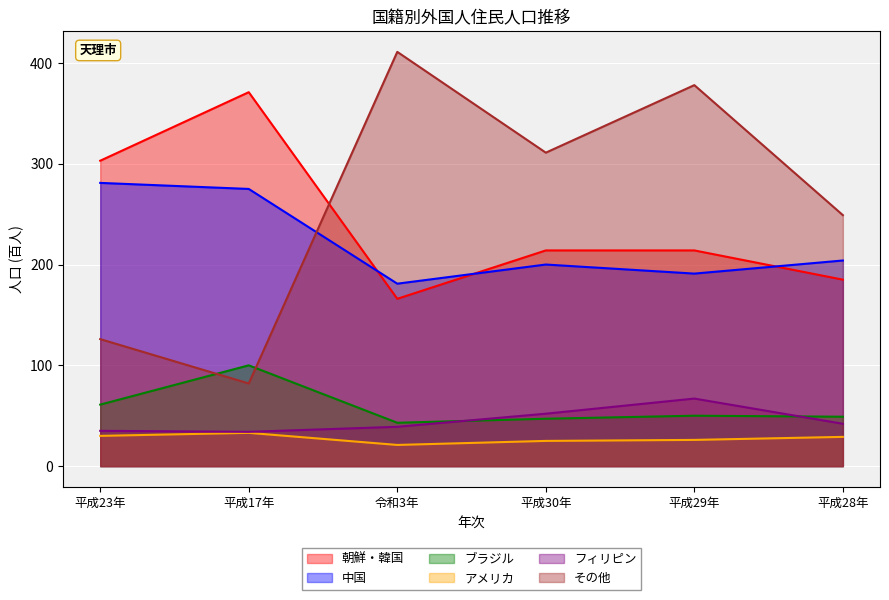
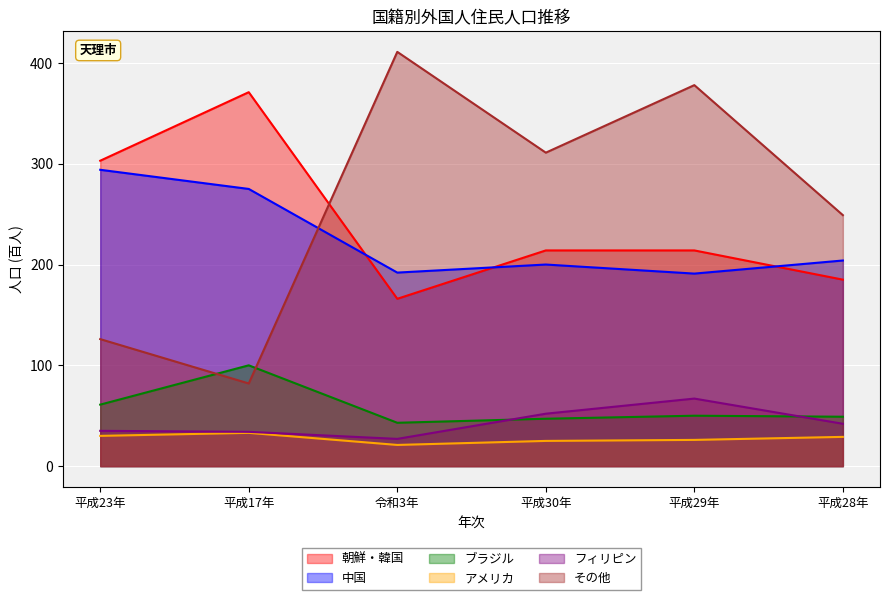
  {
    "朝鮮・韓国": {
      "平成23年": 303,
      "平成17年": 371,
      "令和3年": 166,
      "平成30年": 214,
      "平成29年": 214,
      "平成28年": 185
    },
    "中国": {
-     "平成23年": 281,
+     "平成23年": 294,
      "平成17年": 275,
-     "令和3年": 181,
+     "令和3年": 192,
      "平成30年": 200,
      "平成29年": 191,
      "平成28年": 204
    },
    "ブラジル": {
      "平成23年": 61,
      "平成17年": 100,
      "令和3年": 43,
      "平成30年": 47,
      "平成29年": 50,
      "平成28年": 49
    },
    "アメリカ": {
      "平成23年": 30,
      "令和3年": 21,
      "平成30年": 25,
      "平成29年": 26,
      "平成28年": 29
    },
    "フィリピン": {
      "平成23年": 35,
-     "令和3年": 39,
+     "令和3年": 27,
      "平成30年": 52,
      "平成29年": 67,
      "平成28年": 42
    },
    "その他": {
      "平成23年": 126,
      "平成17年": 82,
      "令和3年": 411,
      "平成30年": 311,
      "平成29年": 378,
      "平成28年": 249
    }
  }
